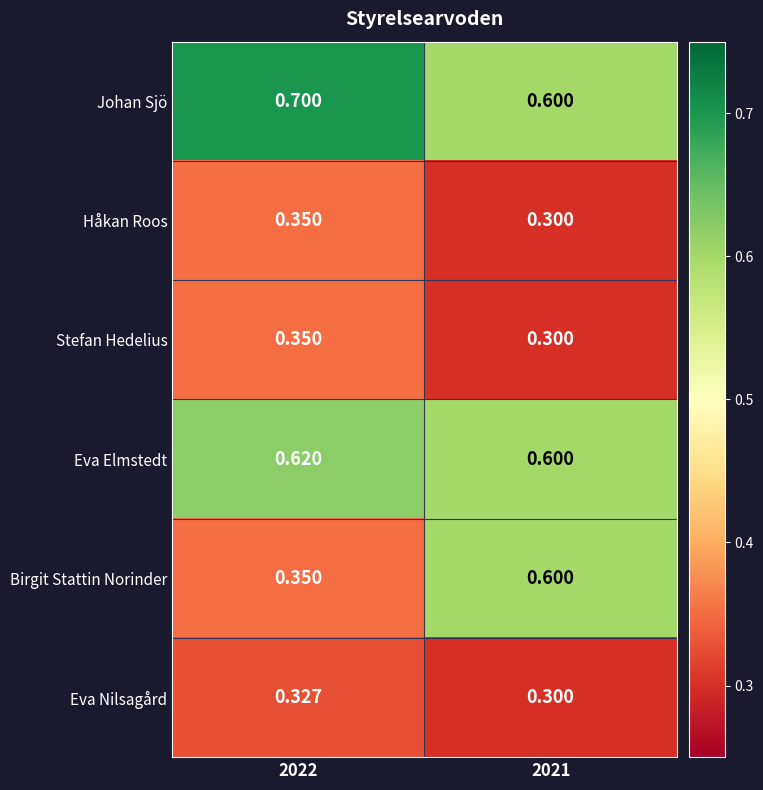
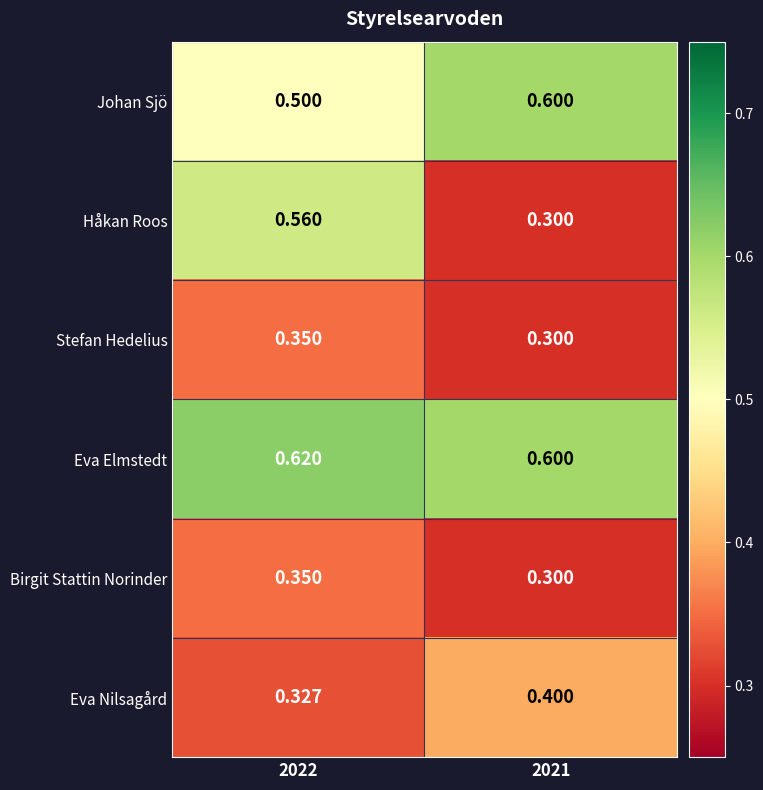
  {
    "Johan Sjö": {
-     "2022": 0.700,
+     "2022": 0.500,
      "2021": 0.600
    },
    "Håkan Roos": {
-     "2022": 0.350,
+     "2022": 0.560,
      "2021": 0.300
    },
    "Stefan Hedelius": {
      "2022": 0.350,
      "2021": 0.300
    },
    "Eva Elmstedt": {
      "2022": 0.620,
      "2021": 0.600
    },
    "Birgit Stattin Norinder": {
      "2022": 0.350,
-     "2021": 0.600
+     "2021": 0.300
    },
    "Eva Nilsagård": {
      "2022": 0.327,
-     "2021": 0.300
+     "2021": 0.400
    }
  }
